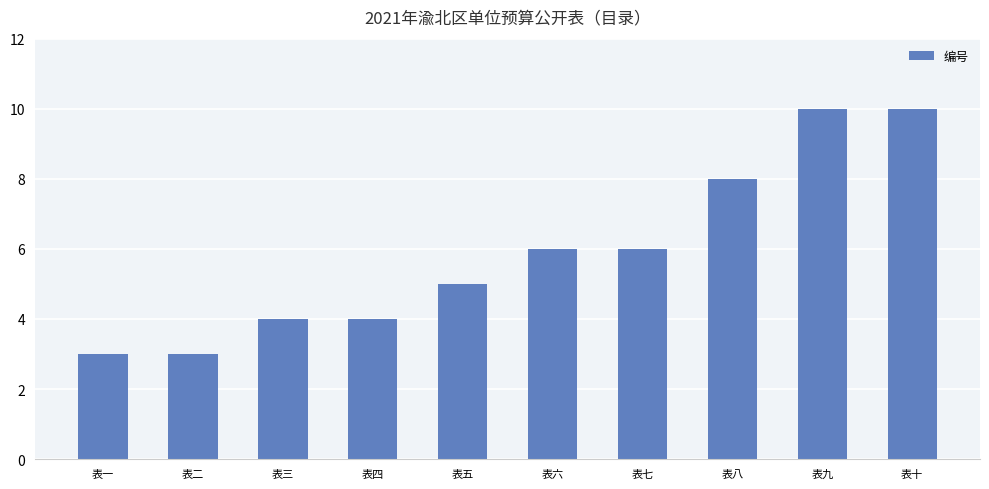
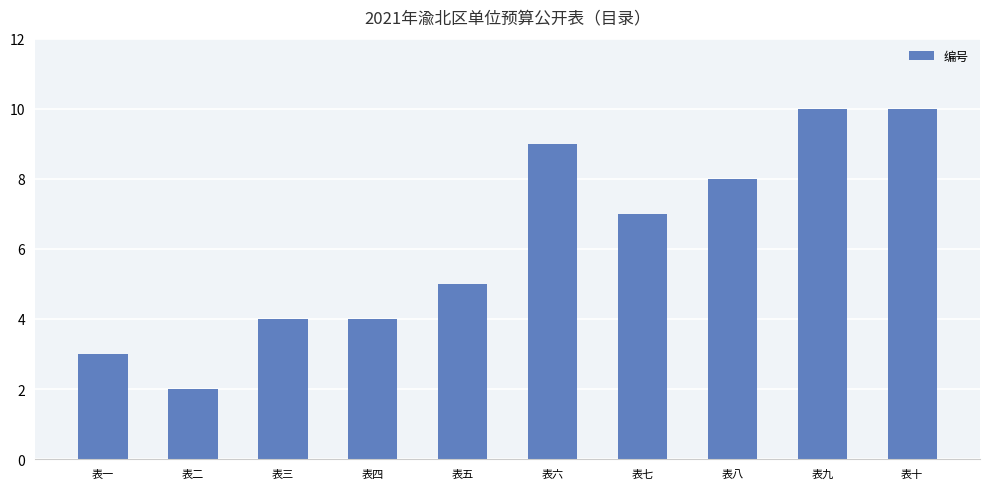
  {
    "表一": 3,
-   "表二": 3,
+   "表二": 2,
    "表三": 4,
    "表四": 4,
    "表五": 5,
-   "表六": 6,
-   "表七": 6,
+   "表六": 9,
+   "表七": 7,
    "表八": 8,
    "表九": 10,
    "表十": 10
  }
